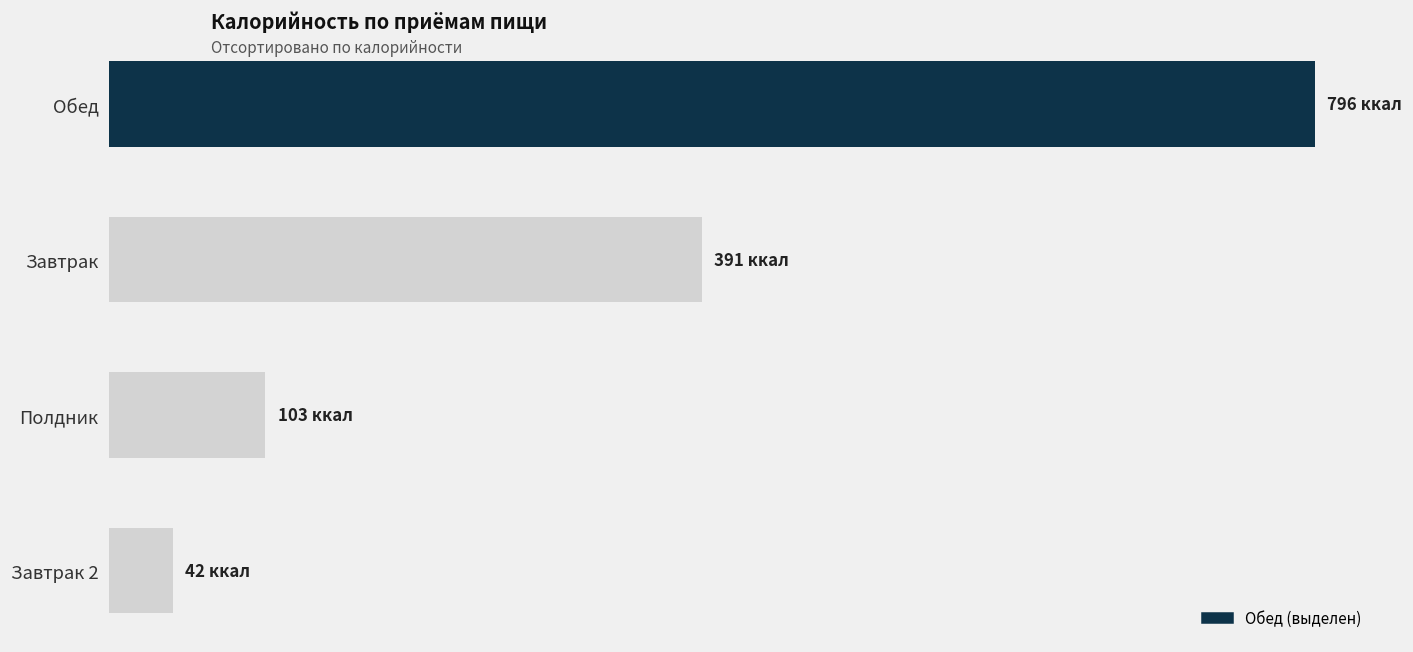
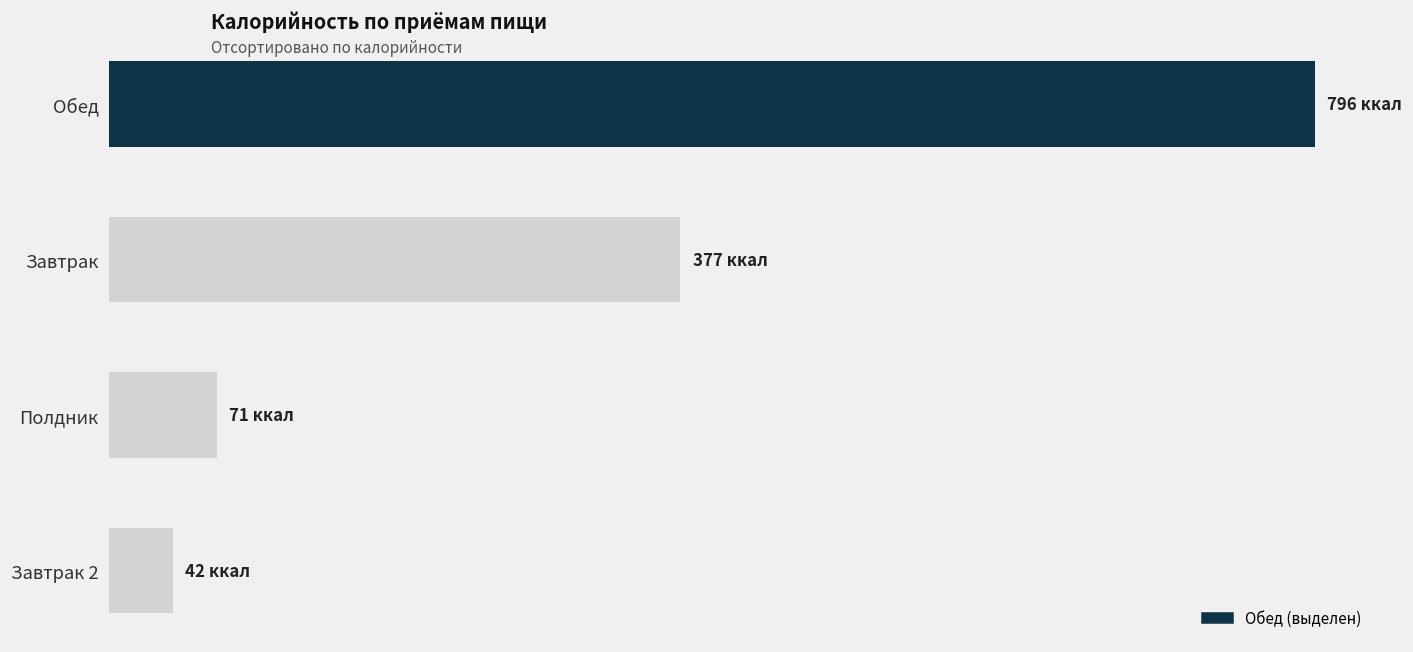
  {
    "Обед": 796,
-   "Завтрак": 391,
-   "Полдник": 103,
+   "Завтрак": 377,
+   "Полдник": 71,
    "Завтрак 2": 42
  }
